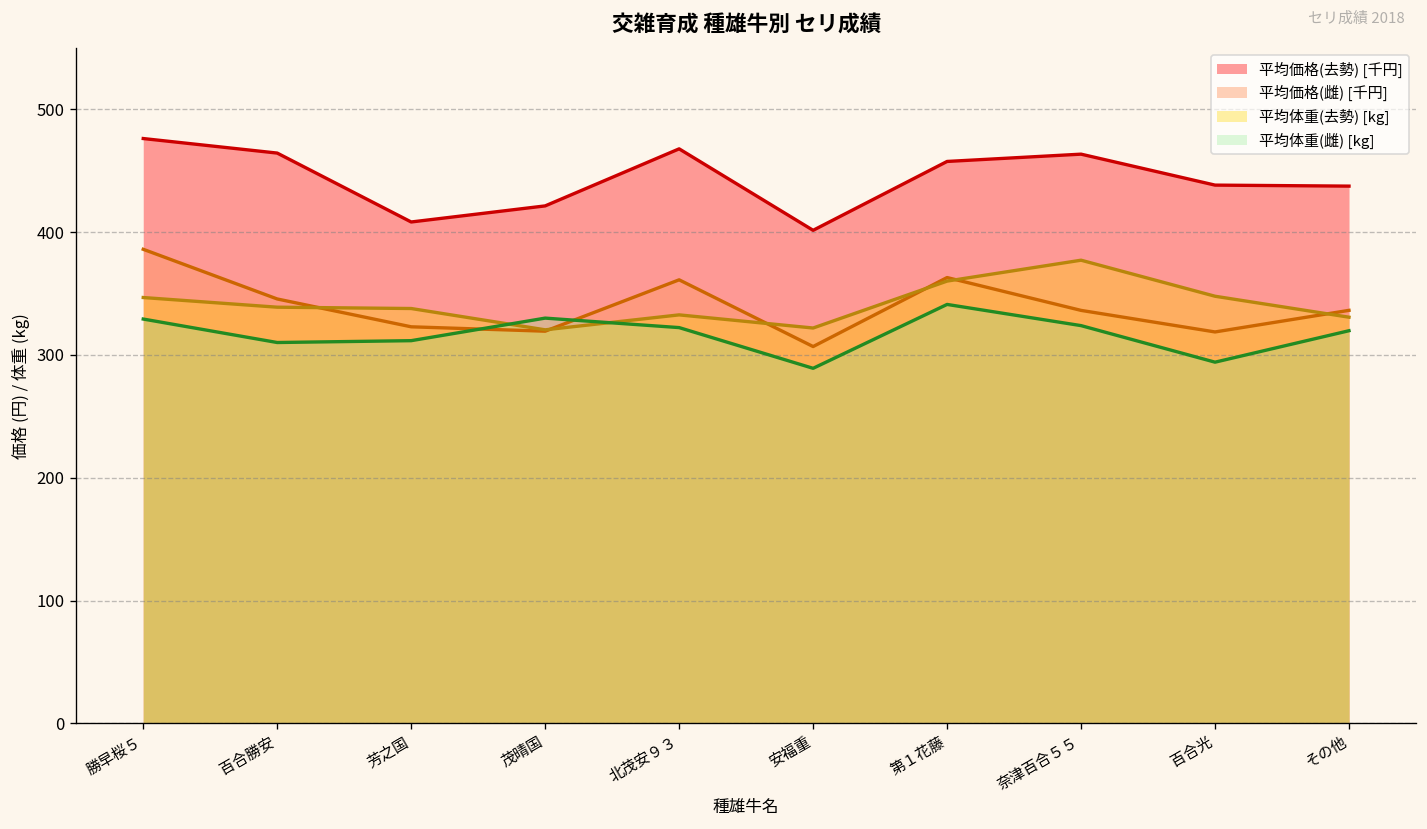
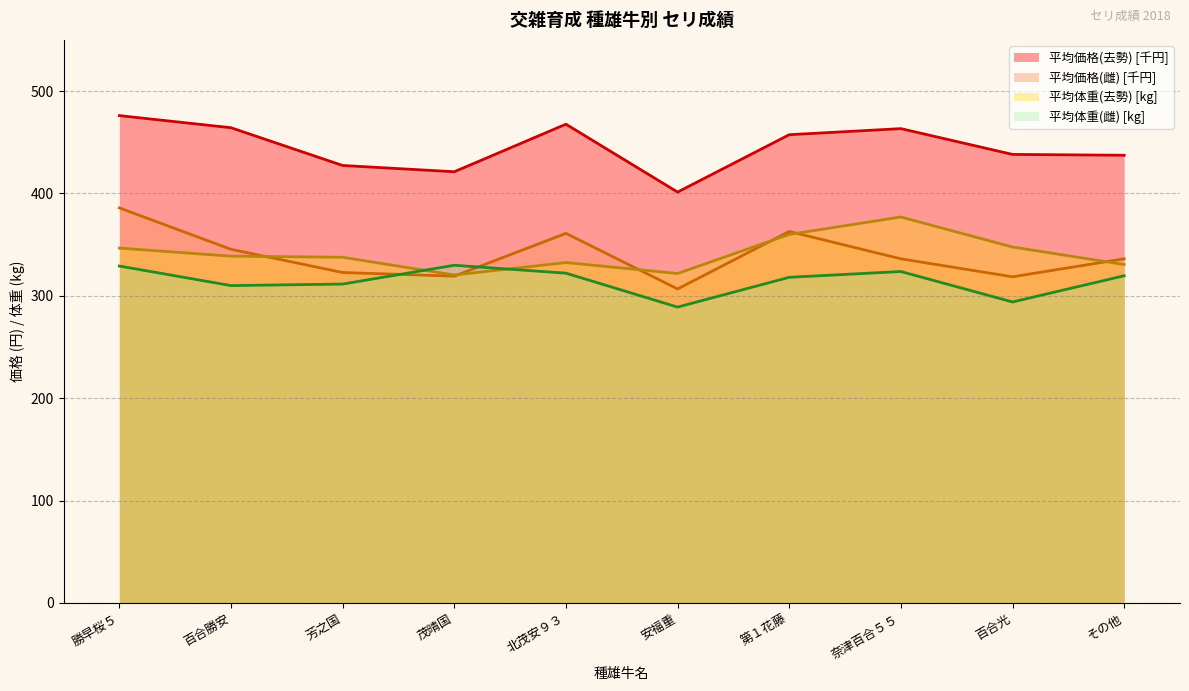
  {
    "平均価格(去勢) [千円]": {
      "勝早桜５": 476,
      "百合勝安": 464,
-     "芳之国": 408,
+     "芳之国": 427,
      "茂晴国": 421,
      "北茂安９３": 468,
      "安福重": 401,
      "第１花藤": 457,
      "奈津百合５５": 463,
      "百合光": 438,
      "その他": 437
    },
    "平均体重(雌) [kg]": {
      "勝早桜５": 329,
      "百合勝安": 310,
      "芳之国": 312,
      "茂晴国": 330,
      "北茂安９３": 322,
      "安福重": 289,
-     "第１花藤": 341,
+     "第１花藤": 318,
      "奈津百合５５": 324,
      "百合光": 294,
      "その他": 320
    }
  }
